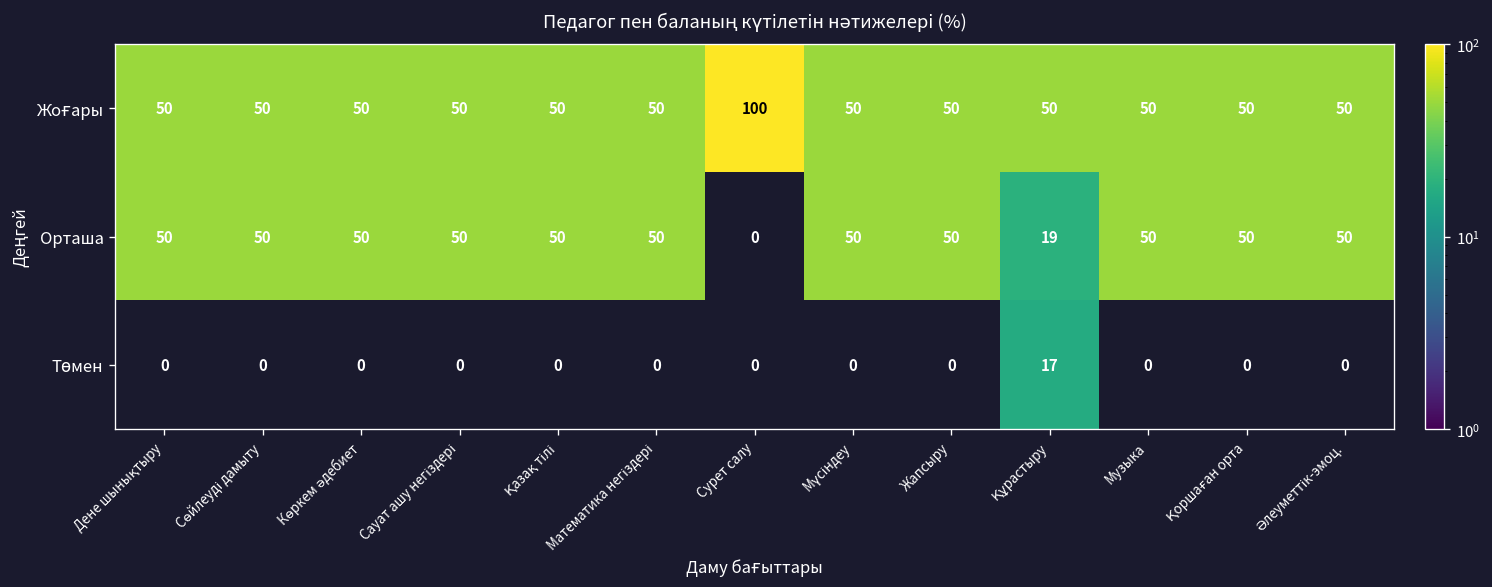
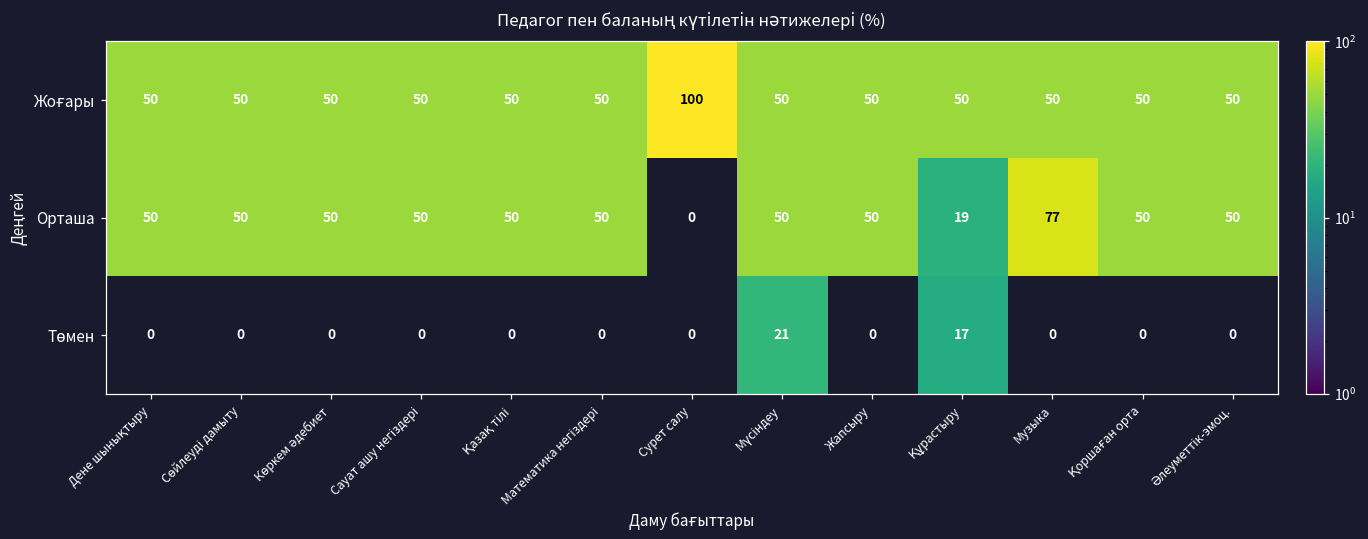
  {
    "Жоғары": {
      "Дене шынықтыру": 50,
      "Сөйлеуді дамыту": 50,
      "Көркем әдебиет": 50,
      "Сауат ашу негіздері": 50,
      "Қазақ тілі": 50,
      "Математика негіздері": 50,
      "Сурет салу": 100,
      "Мүсіндеу": 50,
      "Жапсыру": 50,
      "Құрастыру": 50,
      "Музыка": 50,
      "Қоршаған орта": 50,
      "Әлеуметтік-эмоц.": 50
    },
    "Орташа": {
      "Дене шынықтыру": 50,
      "Сөйлеуді дамыту": 50,
      "Көркем әдебиет": 50,
      "Сауат ашу негіздері": 50,
      "Қазақ тілі": 50,
      "Математика негіздері": 50,
      "Сурет салу": 0,
      "Мүсіндеу": 50,
      "Жапсыру": 50,
      "Құрастыру": 19,
-     "Музыка": 50,
+     "Музыка": 77,
      "Қоршаған орта": 50,
      "Әлеуметтік-эмоц.": 50
    },
    "Төмен": {
      "Дене шынықтыру": 0,
      "Сөйлеуді дамыту": 0,
      "Көркем әдебиет": 0,
      "Сауат ашу негіздері": 0,
      "Қазақ тілі": 0,
      "Математика негіздері": 0,
      "Сурет салу": 0,
-     "Мүсіндеу": 0,
+     "Мүсіндеу": 21,
      "Жапсыру": 0,
      "Құрастыру": 17,
      "Музыка": 0,
      "Қоршаған орта": 0,
      "Әлеуметтік-эмоц.": 0
    }
  }
